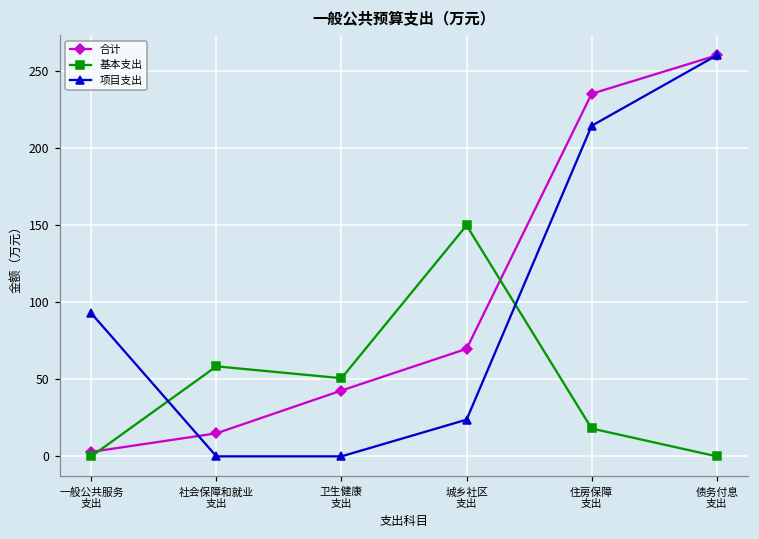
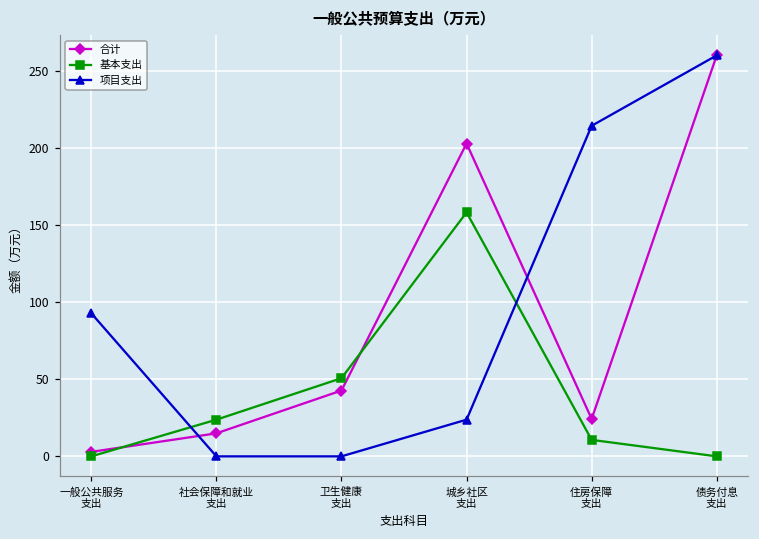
  {
    "合计": {
      "一般公共服务 支出": 3,
      "社会保障和就业 支出": 15,
      "卫生健康 支出": 43,
-     "城乡社区 支出": 70,
-     "住房保障 支出": 235
+     "城乡社区 支出": 203,
+     "住房保障 支出": 24
    },
    "基本支出": {
      "一般公共服务 支出": 0,
-     "社会保障和就业 支出": 58,
+     "社会保障和就业 支出": 24,
      "卫生健康 支出": 51,
-     "城乡社区 支出": 150,
-     "住房保障 支出": 18,
+     "城乡社区 支出": 158,
+     "住房保障 支出": 11,
      "债务付息 支出": 0
    },
    "项目支出": {
      "一般公共服务 支出": 93,
      "社会保障和就业 支出": 0,
      "卫生健康 支出": 0,
      "城乡社区 支出": 24,
      "住房保障 支出": 214
    }
  }
